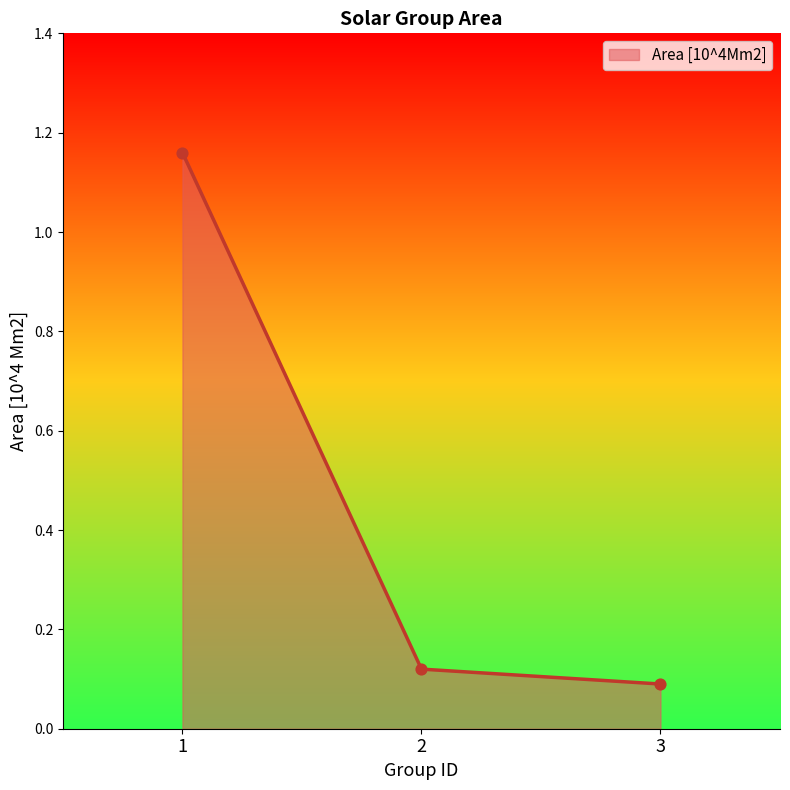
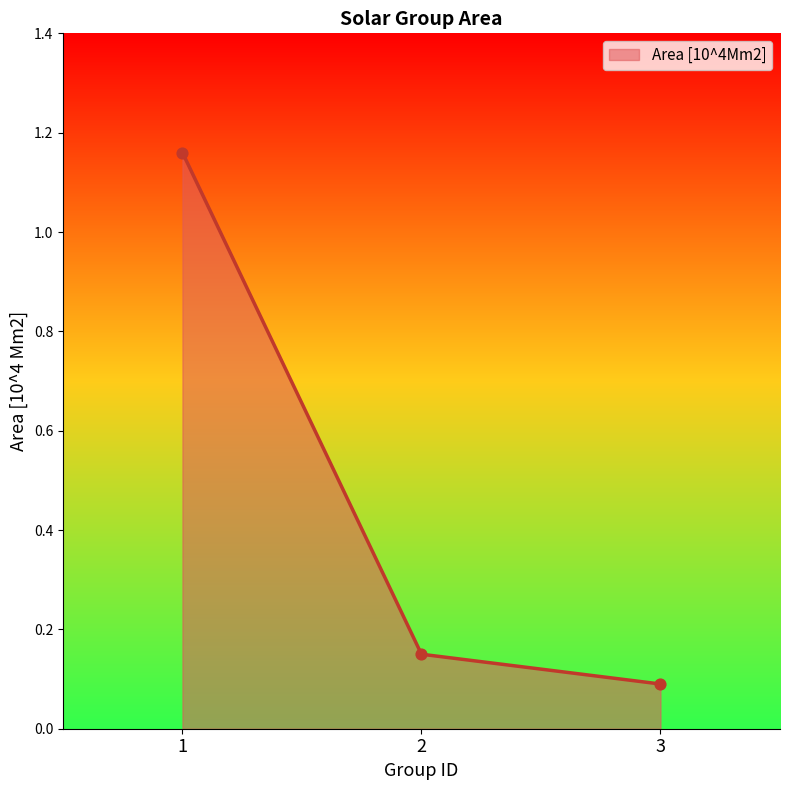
  {
    "1": 1.16,
-   "2": 0.12,
+   "2": 0.15,
    "3": 0.09
  }
